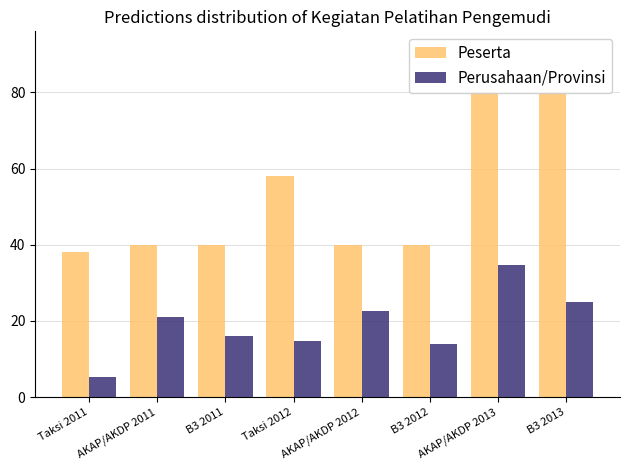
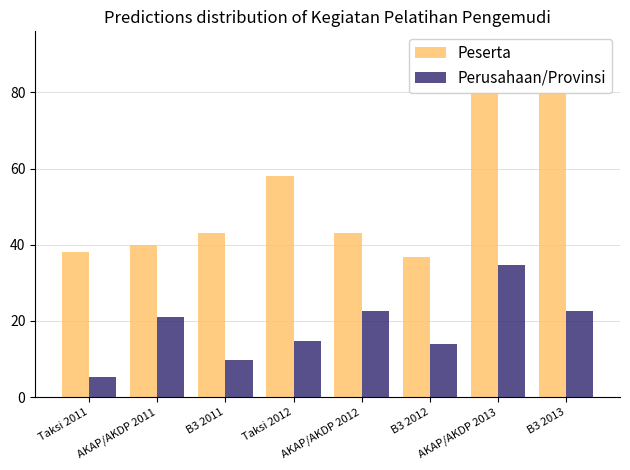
  {
    "Peserta": {
      "Taksi 2011": 38,
      "AKAP/AKDP 2011": 40,
-     "B3 2011": 40,
+     "B3 2011": 43,
      "Taksi 2012": 58,
-     "AKAP/AKDP 2012": 40,
-     "B3 2012": 40
+     "AKAP/AKDP 2012": 43,
+     "B3 2012": 37
    },
    "Perusahaan/Provinsi": {
      "Taksi 2011": 5,
      "AKAP/AKDP 2011": 21,
-     "B3 2011": 16,
+     "B3 2011": 10,
      "Taksi 2012": 15,
      "AKAP/AKDP 2012": 23,
      "B3 2012": 14,
      "AKAP/AKDP 2013": 35,
-     "B3 2013": 25
+     "B3 2013": 23
    }
  }
